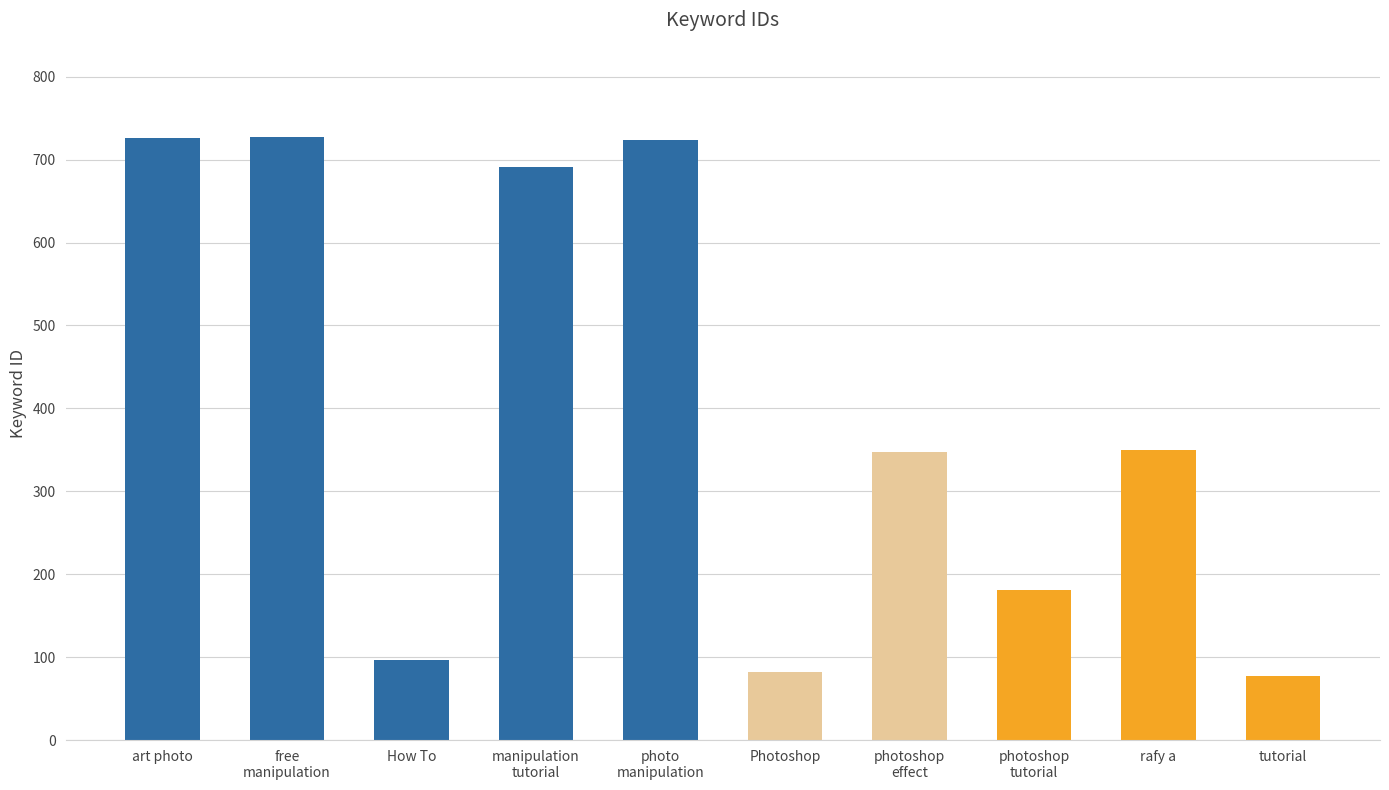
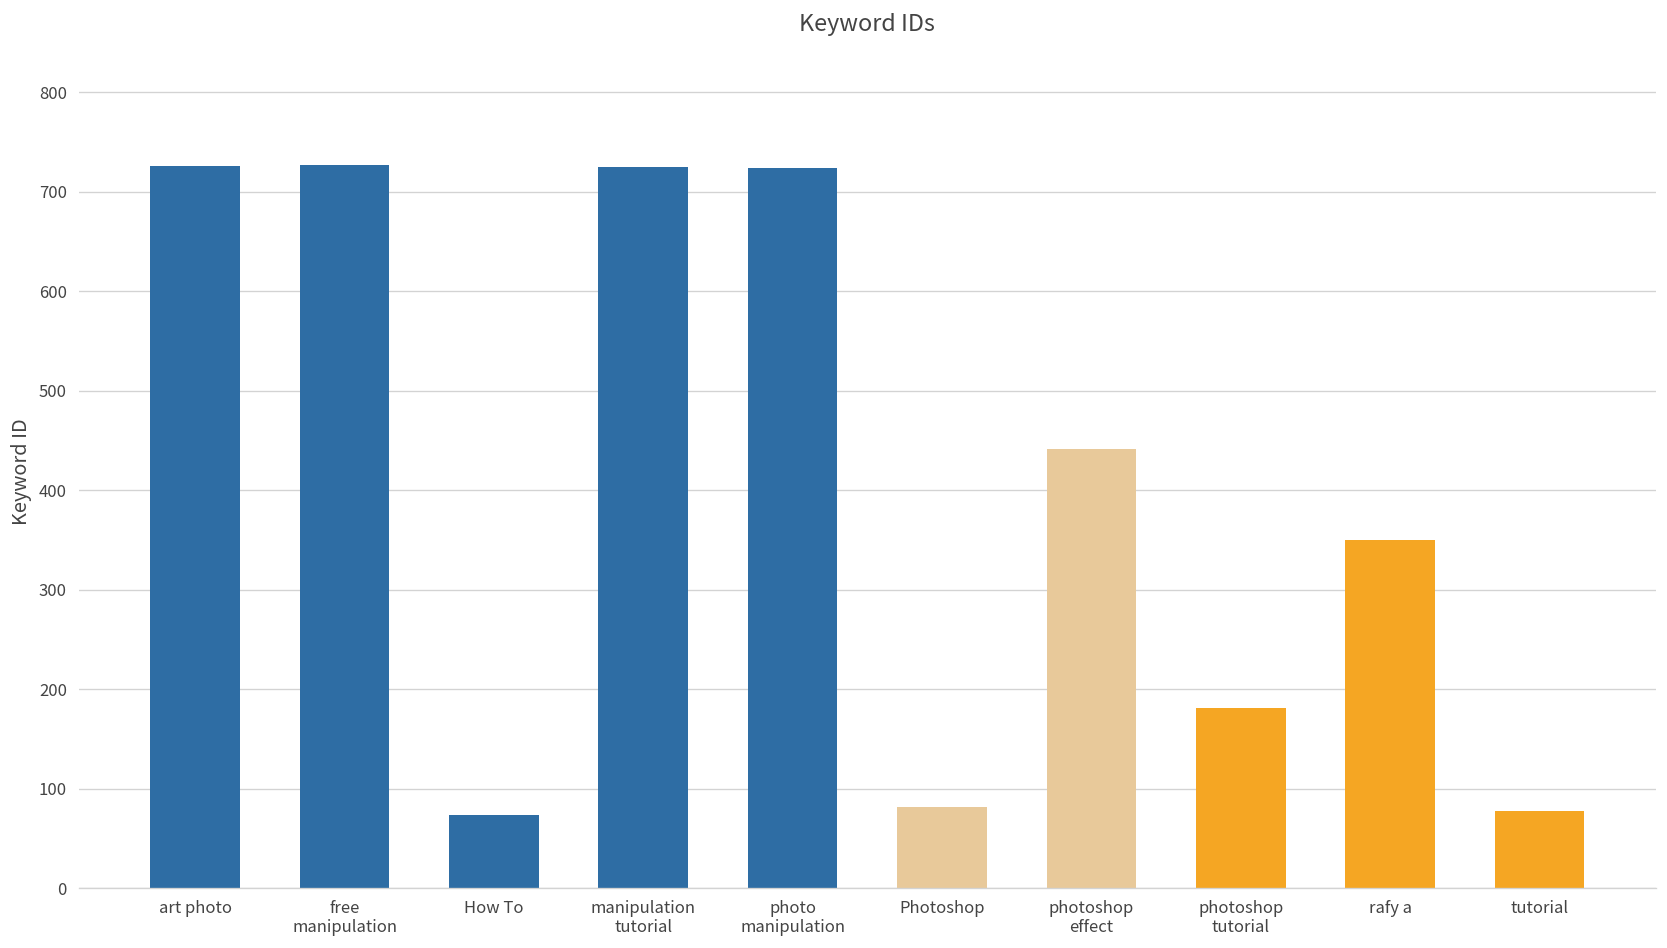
  {
    "art photo": 730,
    "free manipulation": 730,
-   "How To": 100,
-   "manipulation tutorial": 690,
+   "How To": 70,
+   "manipulation tutorial": 730,
    "photo manipulation": 720,
    "Photoshop": 80,
-   "photoshop effect": 350,
+   "photoshop effect": 440,
    "photoshop tutorial": 180,
    "rafy a": 350,
    "tutorial": 80
  }
